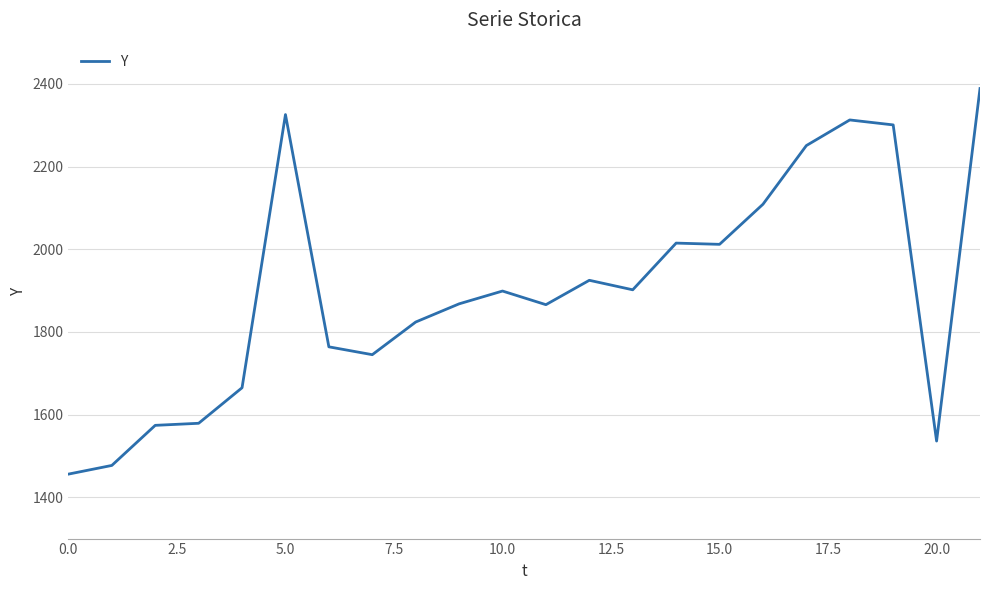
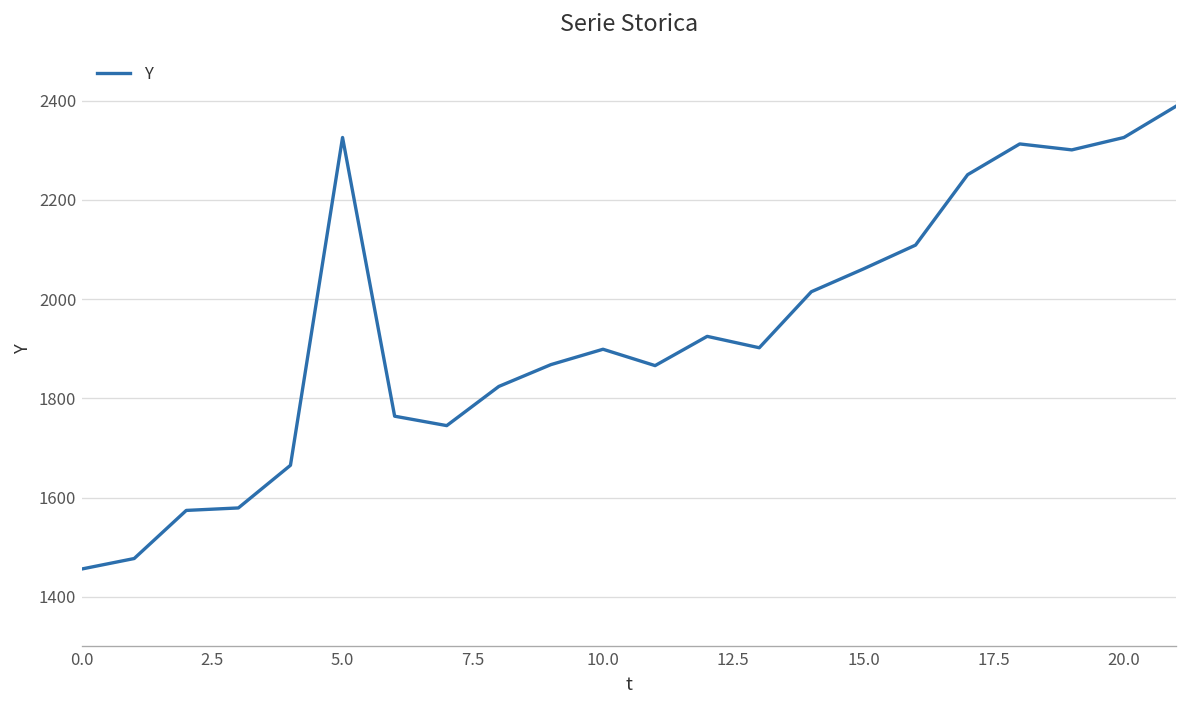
  {
    "0.0": 1460,
    "5.0": 2330,
    "10.0": 1900,
-   "15.0": 2010,
-   "20.0": 1540
+   "15.0": 2060,
+   "20.0": 2330
  }
